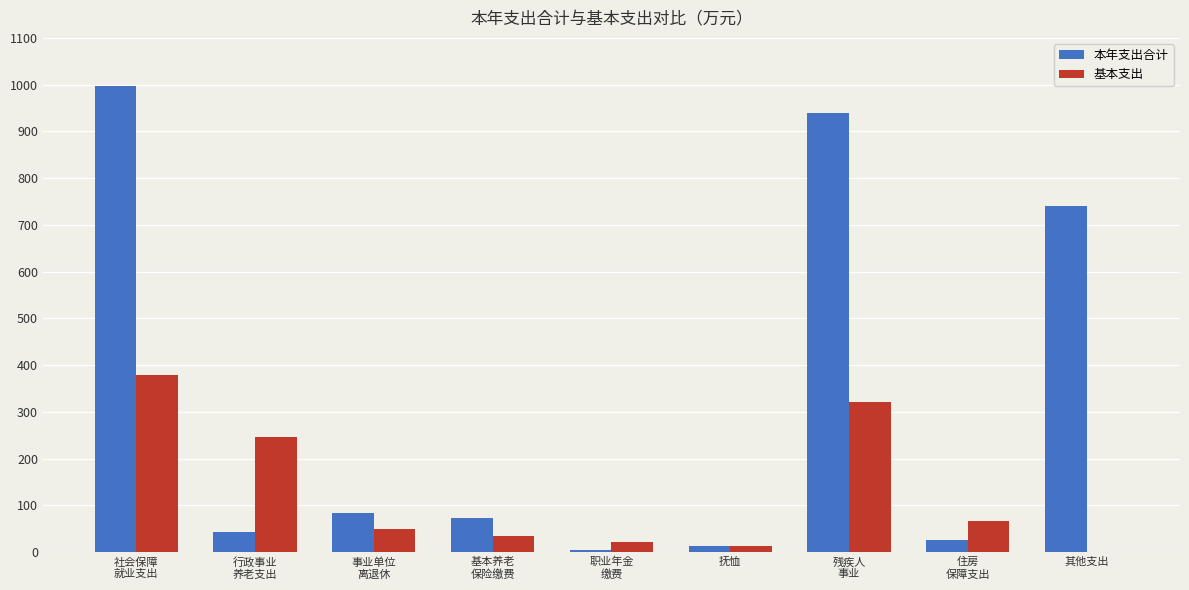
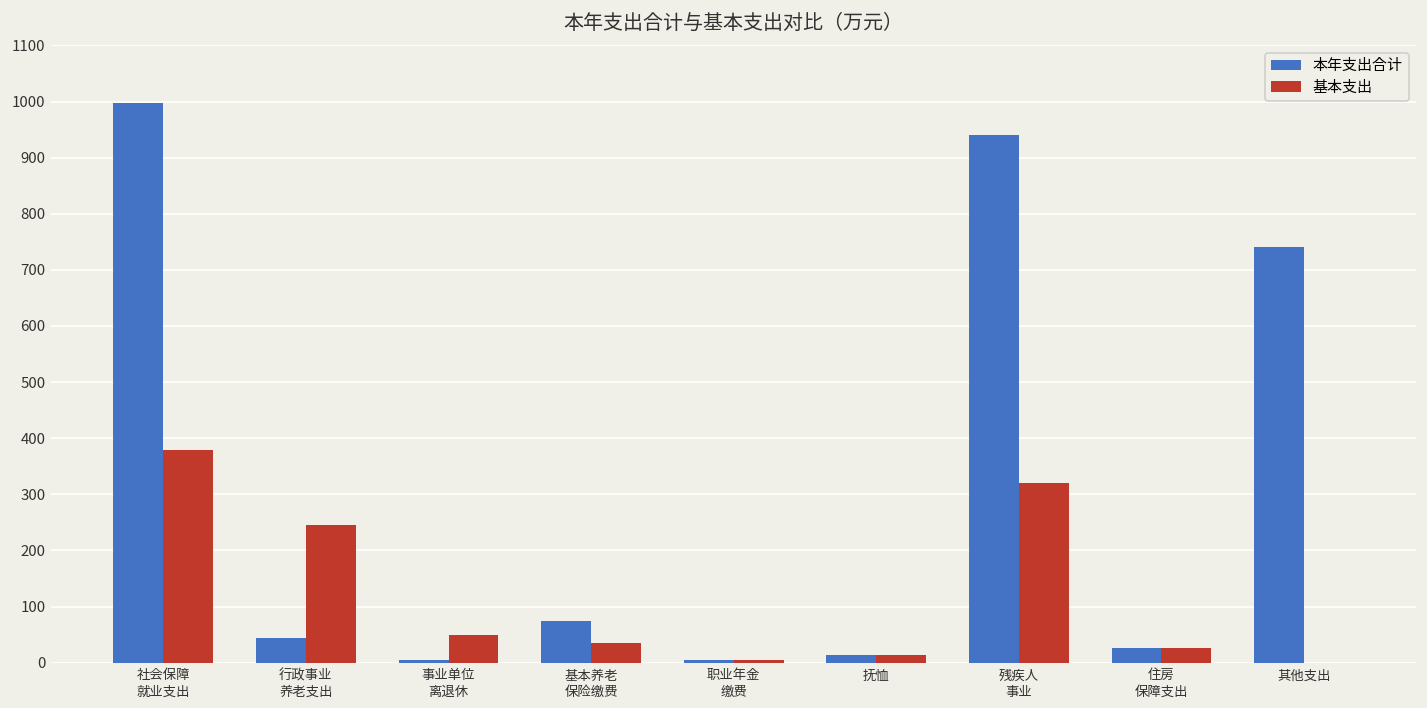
  {
    "本年支出合计": {
      "社会保障 就业支出": 1000,
      "行政事业 养老支出": 40,
-     "事业单位 离退休": 80,
+     "事业单位 离退休": 0,
      "基本养老 保险缴费": 70,
      "抚恤": 10,
      "残疾人 事业": 940,
      "住房 保障支出": 30,
      "其他支出": 740
    },
    "基本支出": {
      "社会保障 就业支出": 380,
      "行政事业 养老支出": 250,
      "事业单位 离退休": 50,
      "基本养老 保险缴费": 30,
-     "职业年金 缴费": 20,
+     "职业年金 缴费": 0,
      "抚恤": 10,
      "残疾人 事业": 320,
-     "住房 保障支出": 70,
+     "住房 保障支出": 30,
      "其他支出": 0
    }
  }
